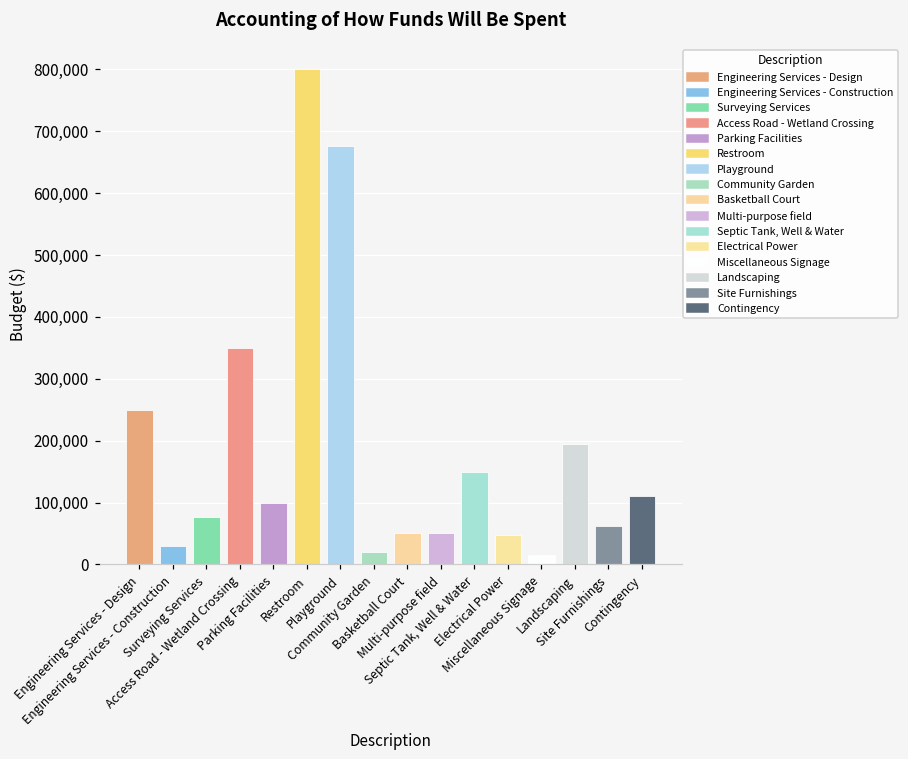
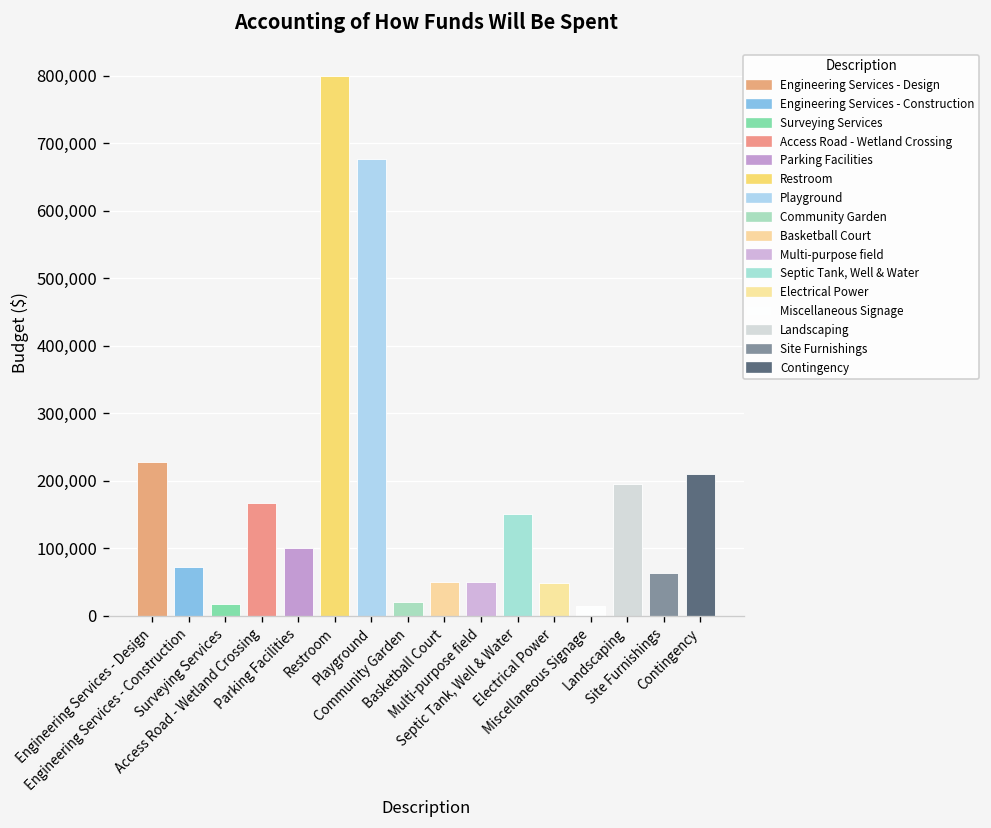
  {
-   "Engineering Services - Design": "250,000",
-   "Engineering Services - Construction": "30,000",
-   "Surveying Services": "80,000",
-   "Access Road - Wetland Crossing": "350,000",
+   "Engineering Services - Design": "230,000",
+   "Engineering Services - Construction": "70,000",
+   "Surveying Services": "20,000",
+   "Access Road - Wetland Crossing": "170,000",
    "Parking Facilities": "100,000",
    "Restroom": "800,000",
    "Playground": "680,000",
    "Community Garden": "20,000",
    "Basketball Court": "50,000",
    "Multi-purpose field": "50,000",
    "Septic Tank, Well & Water": "150,000",
    "Electrical Power": "50,000",
    "Miscellaneous Signage": "20,000",
    "Landscaping": "190,000",
    "Site Furnishings": "60,000",
-   "Contingency": "110,000"
+   "Contingency": "210,000"
  }
